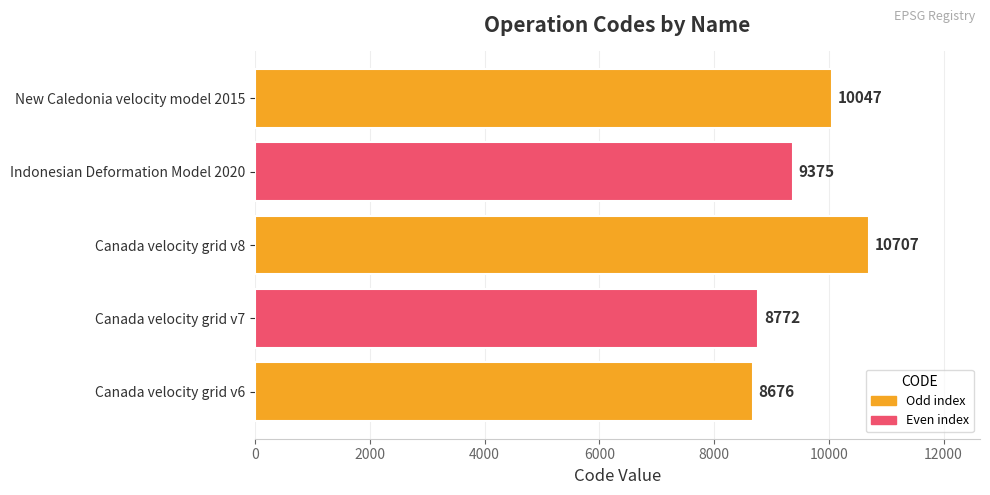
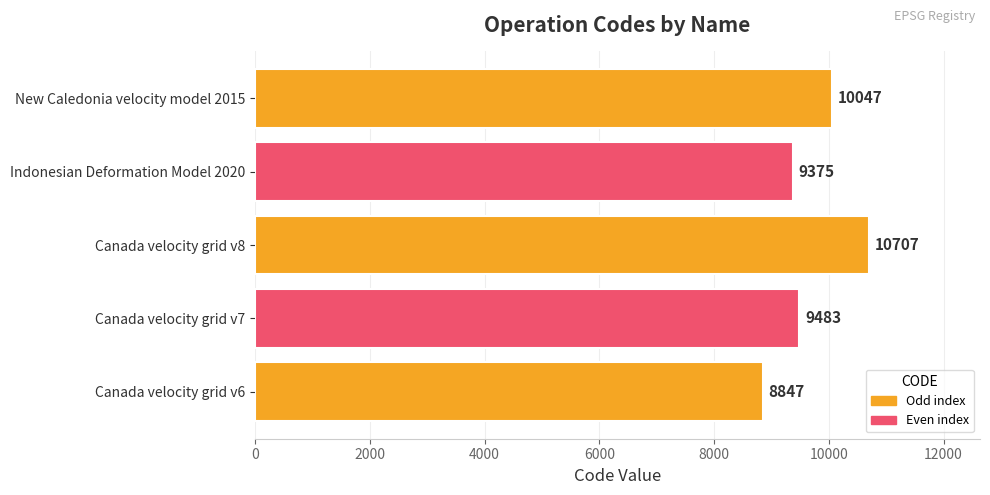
  {
    "New Caledonia velocity model 2015": 10047,
    "Indonesian Deformation Model 2020": 9375,
    "Canada velocity grid v8": 10707,
-   "Canada velocity grid v7": 8772,
-   "Canada velocity grid v6": 8676
+   "Canada velocity grid v7": 9483,
+   "Canada velocity grid v6": 8847
  }
